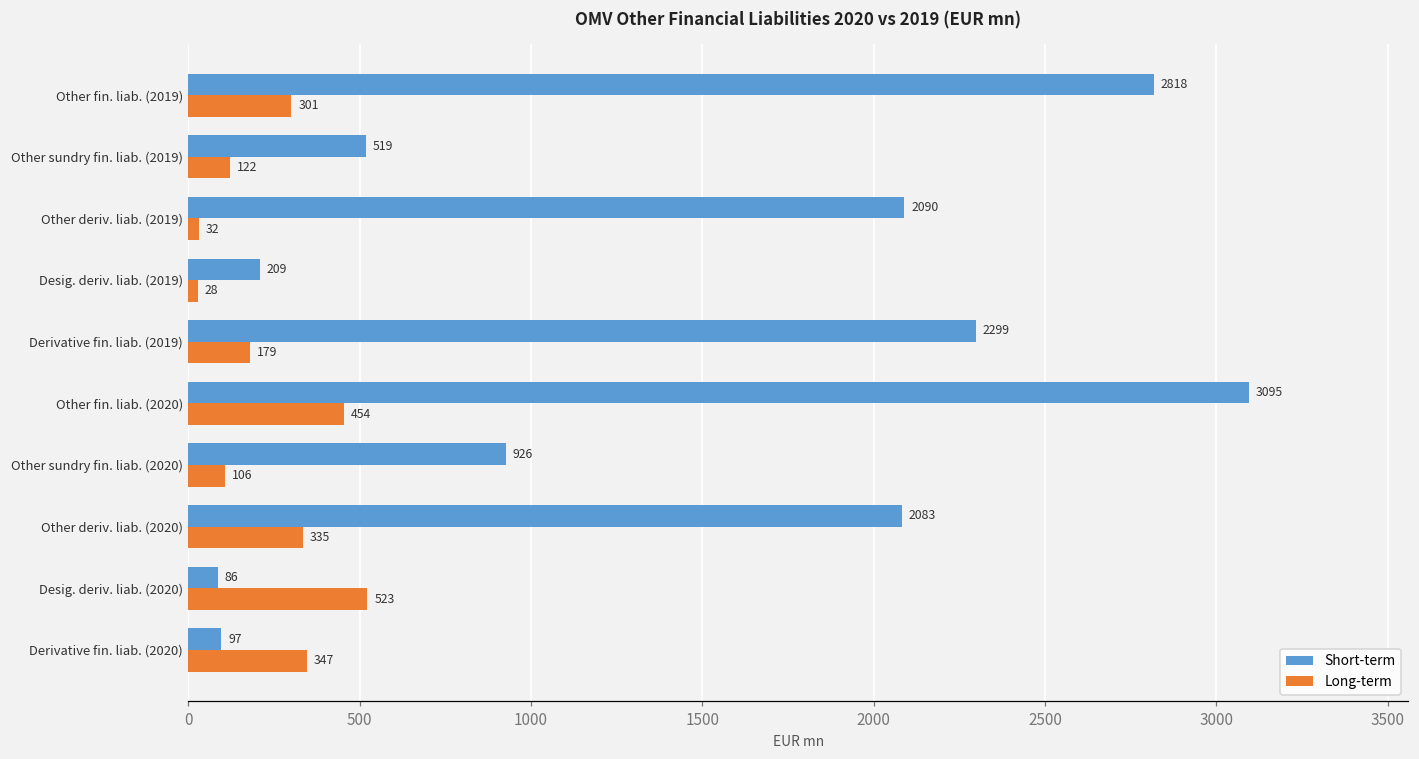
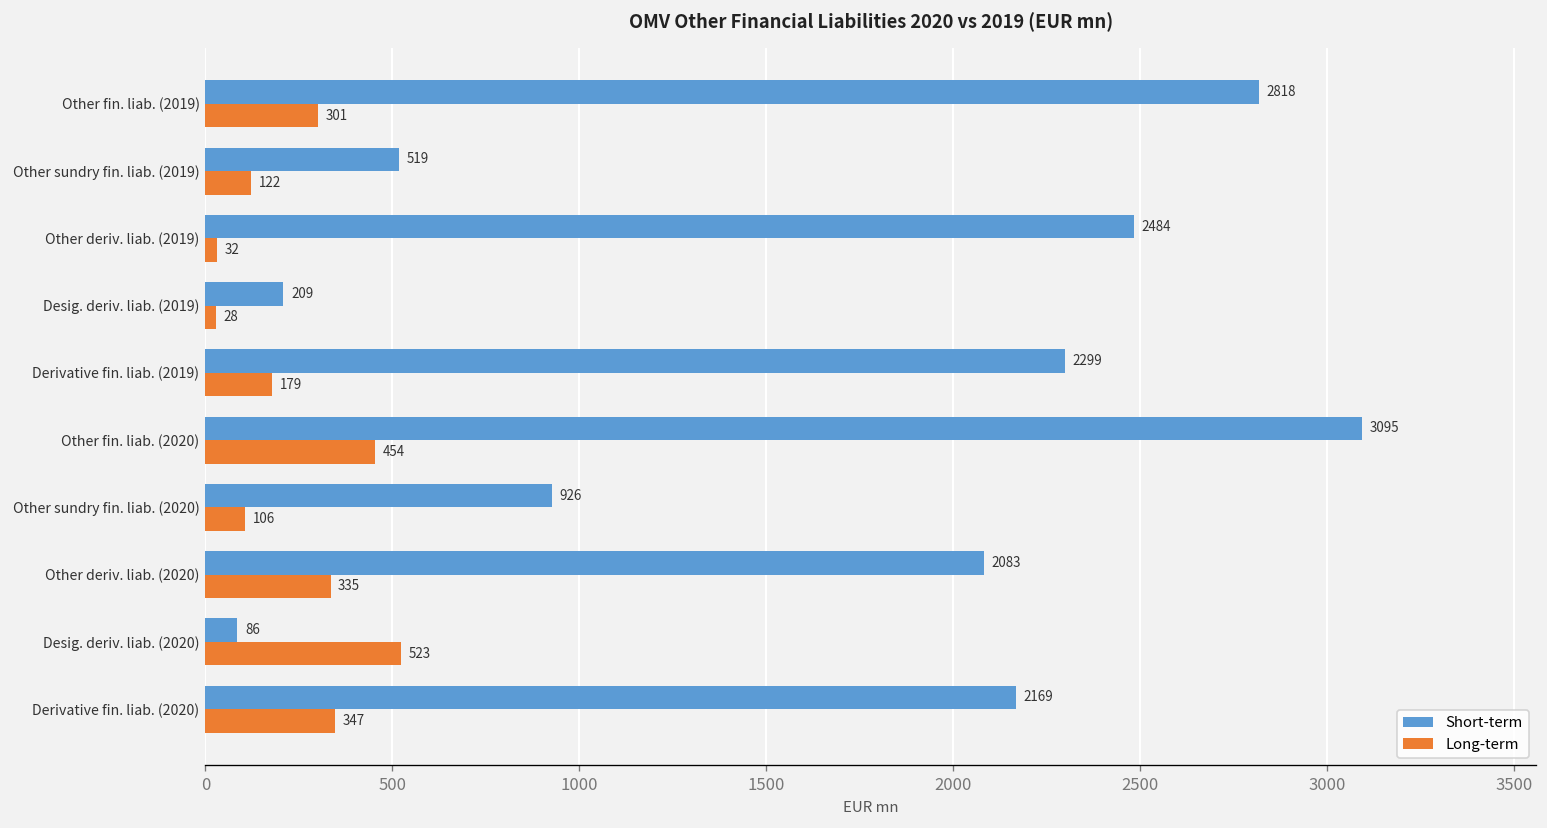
  {
    "Short-term": {
      "Other fin. liab. (2019)": 2818,
      "Other sundry fin. liab. (2019)": 519,
-     "Other deriv. liab. (2019)": 2090,
+     "Other deriv. liab. (2019)": 2484,
      "Desig. deriv. liab. (2019)": 209,
      "Derivative fin. liab. (2019)": 2299,
      "Other fin. liab. (2020)": 3095,
      "Other sundry fin. liab. (2020)": 926,
      "Other deriv. liab. (2020)": 2083,
      "Desig. deriv. liab. (2020)": 86,
-     "Derivative fin. liab. (2020)": 97
+     "Derivative fin. liab. (2020)": 2169
    },
    "Long-term": {
      "Other fin. liab. (2019)": 301,
      "Other sundry fin. liab. (2019)": 122,
      "Other deriv. liab. (2019)": 32,
      "Desig. deriv. liab. (2019)": 28,
      "Derivative fin. liab. (2019)": 179,
      "Other fin. liab. (2020)": 454,
      "Other sundry fin. liab. (2020)": 106,
      "Other deriv. liab. (2020)": 335,
      "Desig. deriv. liab. (2020)": 523,
      "Derivative fin. liab. (2020)": 347
    }
  }
